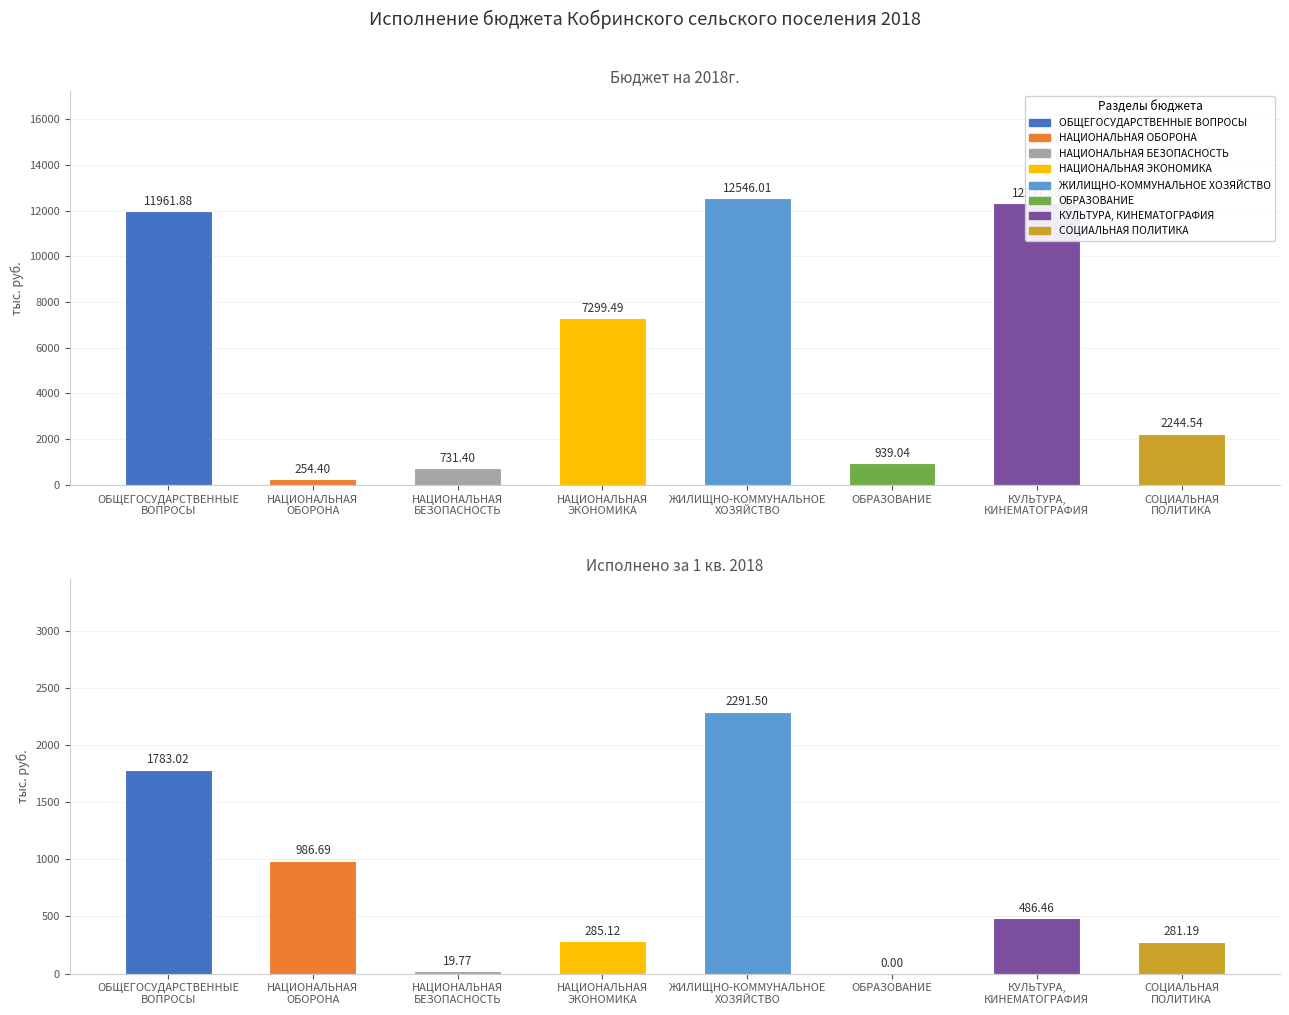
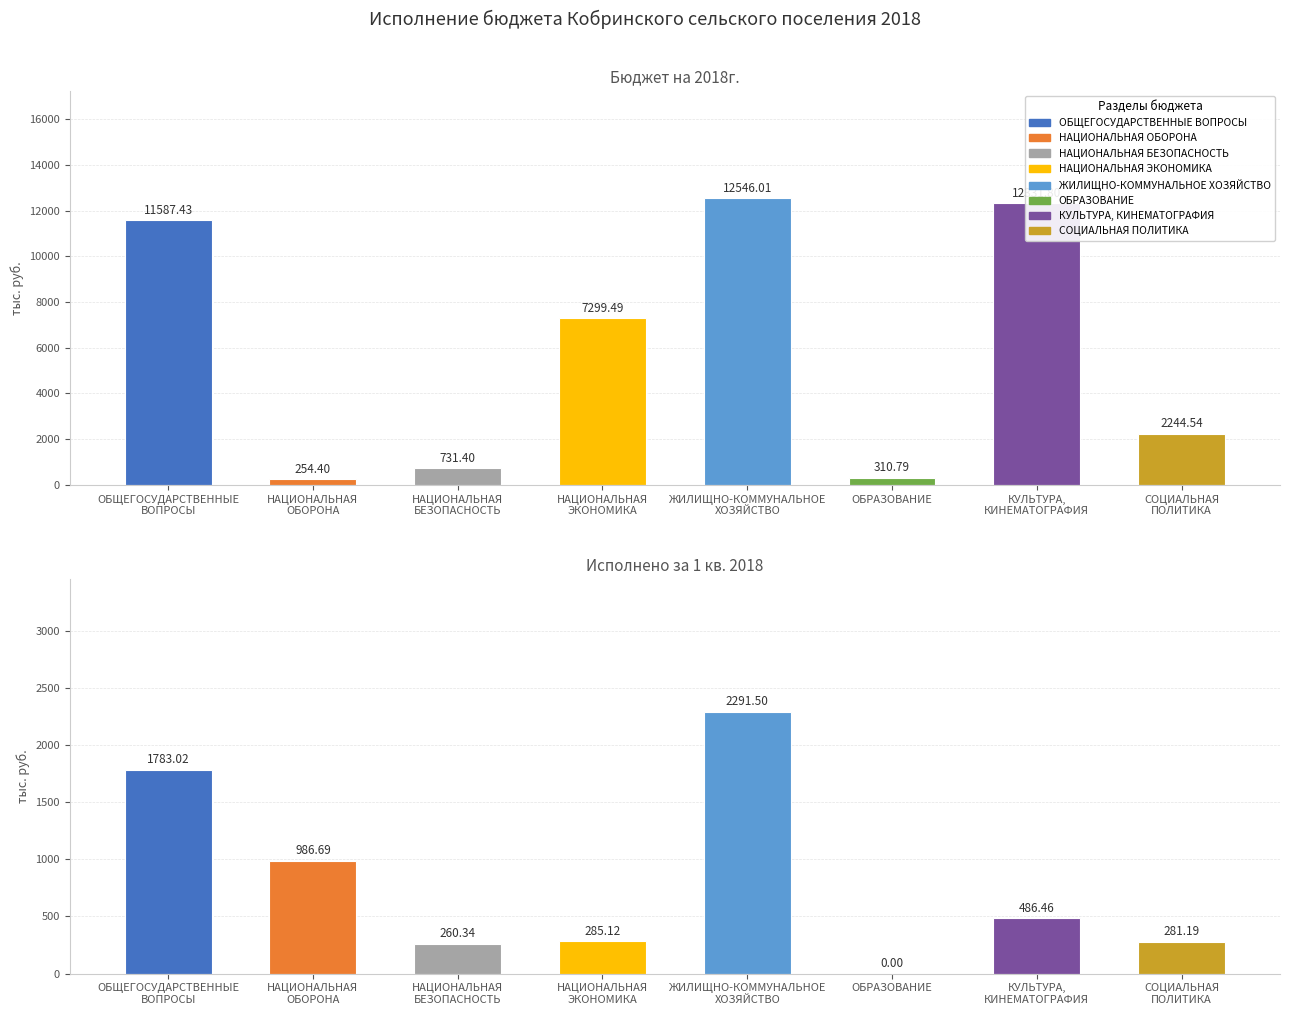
  {
    "Бюджет на 2018г.": {
-     "ОБЩЕГОСУДАРСТВЕННЫЕ ВОПРОСЫ": 11961.88,
+     "ОБЩЕГОСУДАРСТВЕННЫЕ ВОПРОСЫ": 11587.43,
      "НАЦИОНАЛЬНАЯ ОБОРОНА": 254.40,
      "НАЦИОНАЛЬНАЯ БЕЗОПАСНОСТЬ": 731.40,
      "НАЦИОНАЛЬНАЯ ЭКОНОМИКА": 7299.49,
      "ЖИЛИЩНО-КОММУНАЛЬНОЕ ХОЗЯЙСТВО": 12546.01,
-     "ОБРАЗОВАНИЕ": 939.04,
+     "ОБРАЗОВАНИЕ": 310.79,
      "СОЦИАЛЬНАЯ ПОЛИТИКА": 2244.54
    },
    "Исполнено за 1 кв. 2018": {
      "ОБЩЕГОСУДАРСТВЕННЫЕ ВОПРОСЫ": 1783.02,
      "НАЦИОНАЛЬНАЯ ОБОРОНА": 986.69,
-     "НАЦИОНАЛЬНАЯ БЕЗОПАСНОСТЬ": 19.77,
+     "НАЦИОНАЛЬНАЯ БЕЗОПАСНОСТЬ": 260.34,
      "НАЦИОНАЛЬНАЯ ЭКОНОМИКА": 285.12,
      "ЖИЛИЩНО-КОММУНАЛЬНОЕ ХОЗЯЙСТВО": 2291.50,
      "ОБРАЗОВАНИЕ": 0.00,
      "КУЛЬТУРА, КИНЕМАТОГРАФИЯ": 486.46,
      "СОЦИАЛЬНАЯ ПОЛИТИКА": 281.19
    }
  }
